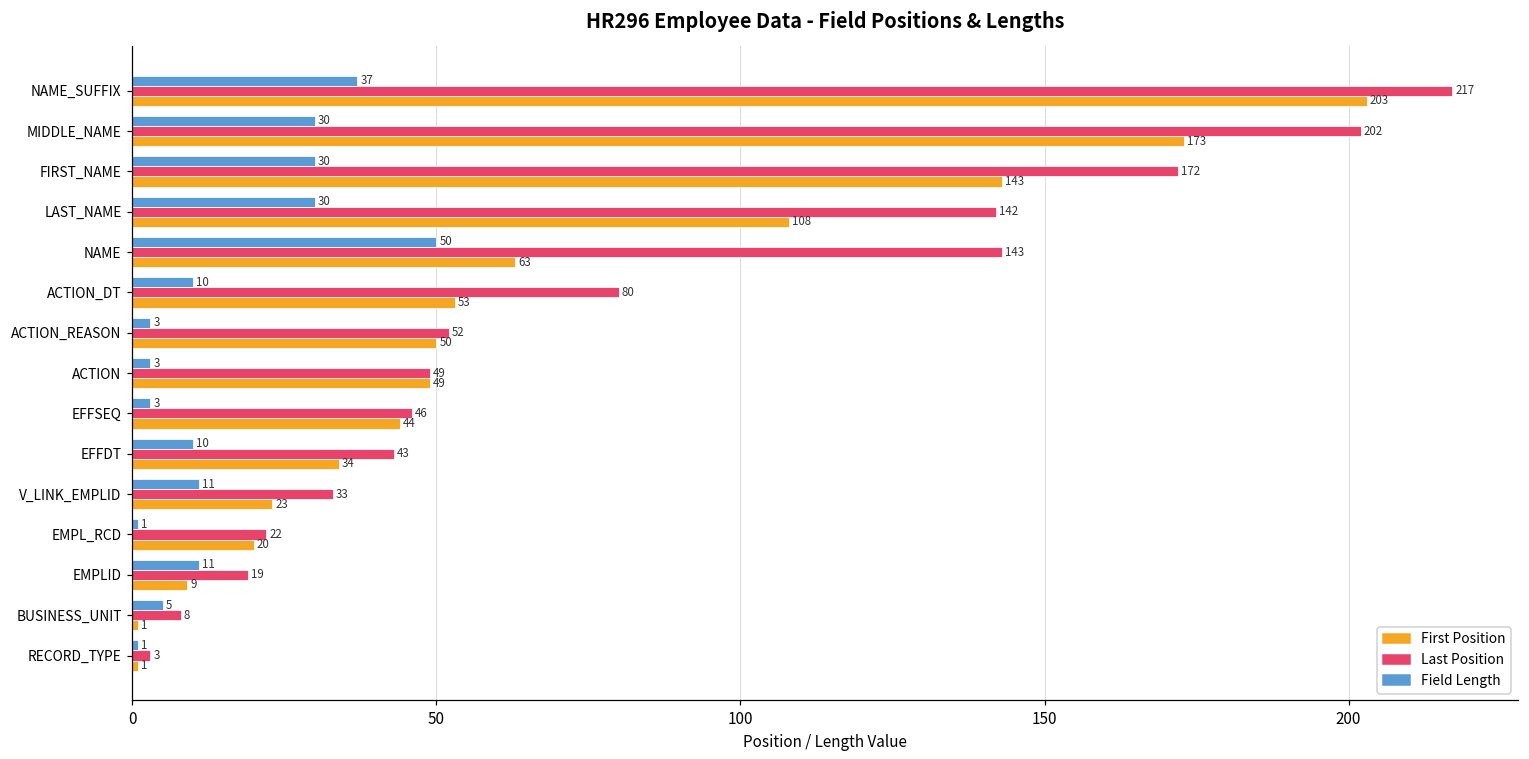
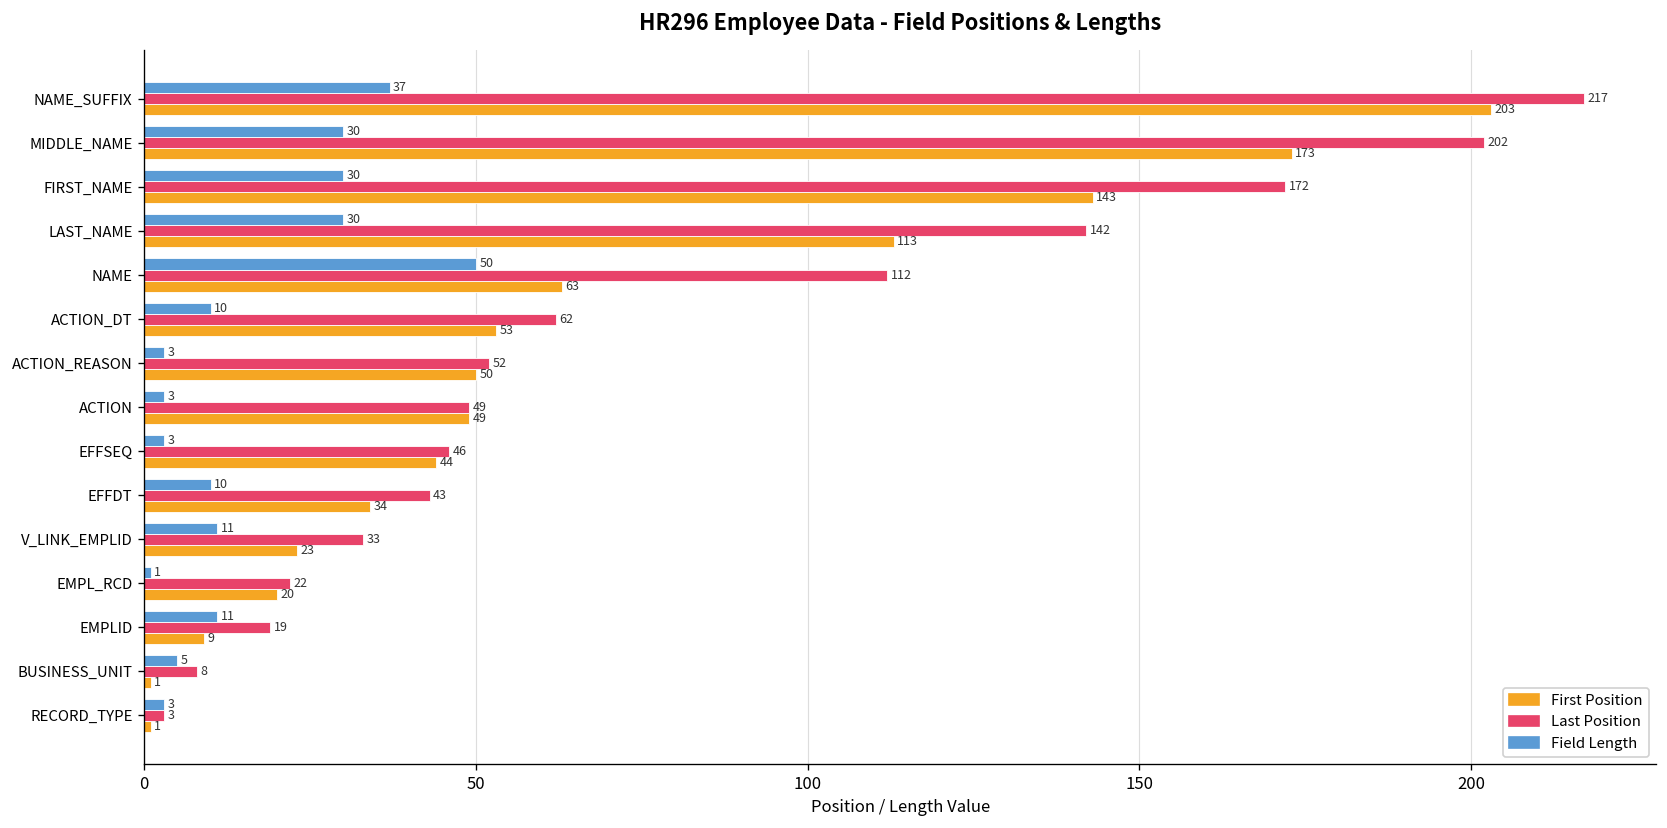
  {
    "First Position": {
      "NAME_SUFFIX": 203,
      "MIDDLE_NAME": 173,
      "FIRST_NAME": 143,
-     "LAST_NAME": 108,
+     "LAST_NAME": 113,
      "NAME": 63,
      "ACTION_DT": 53,
      "ACTION_REASON": 50,
      "ACTION": 49,
      "EFFSEQ": 44,
      "EFFDT": 34,
      "V_LINK_EMPLID": 23,
      "EMPL_RCD": 20,
      "EMPLID": 9,
      "BUSINESS_UNIT": 1,
      "RECORD_TYPE": 1
    },
    "Last Position": {
      "NAME_SUFFIX": 217,
      "MIDDLE_NAME": 202,
      "FIRST_NAME": 172,
      "LAST_NAME": 142,
-     "NAME": 143,
-     "ACTION_DT": 80,
+     "NAME": 112,
+     "ACTION_DT": 62,
      "ACTION_REASON": 52,
      "ACTION": 49,
      "EFFSEQ": 46,
      "EFFDT": 43,
      "V_LINK_EMPLID": 33,
      "EMPL_RCD": 22,
      "EMPLID": 19,
      "BUSINESS_UNIT": 8,
      "RECORD_TYPE": 3
    },
    "Field Length": {
      "NAME_SUFFIX": 37,
      "MIDDLE_NAME": 30,
      "FIRST_NAME": 30,
      "LAST_NAME": 30,
      "NAME": 50,
      "ACTION_DT": 10,
      "ACTION_REASON": 3,
      "ACTION": 3,
      "EFFSEQ": 3,
      "EFFDT": 10,
      "V_LINK_EMPLID": 11,
      "EMPL_RCD": 1,
      "EMPLID": 11,
      "BUSINESS_UNIT": 5,
-     "RECORD_TYPE": 1
+     "RECORD_TYPE": 3
    }
  }
